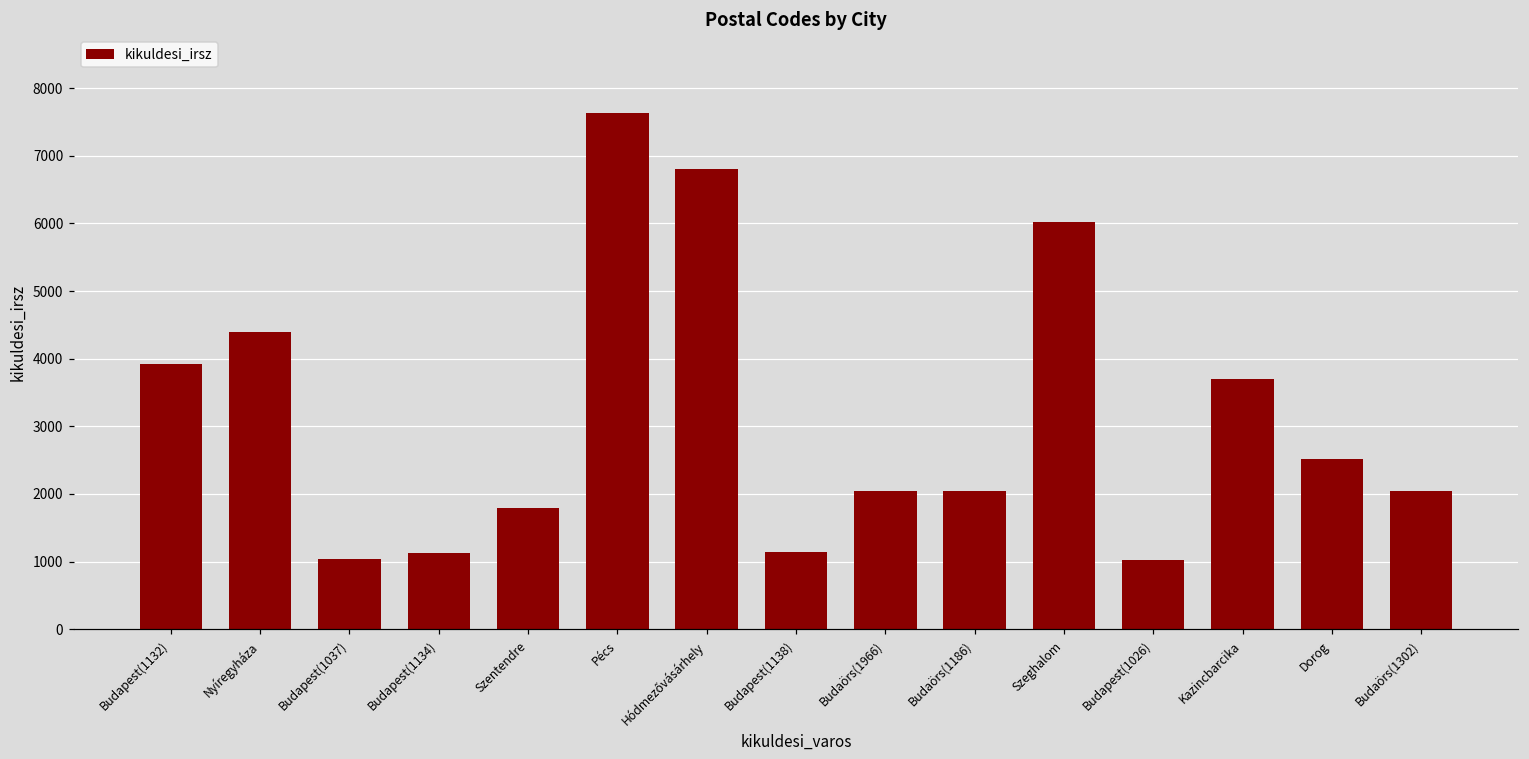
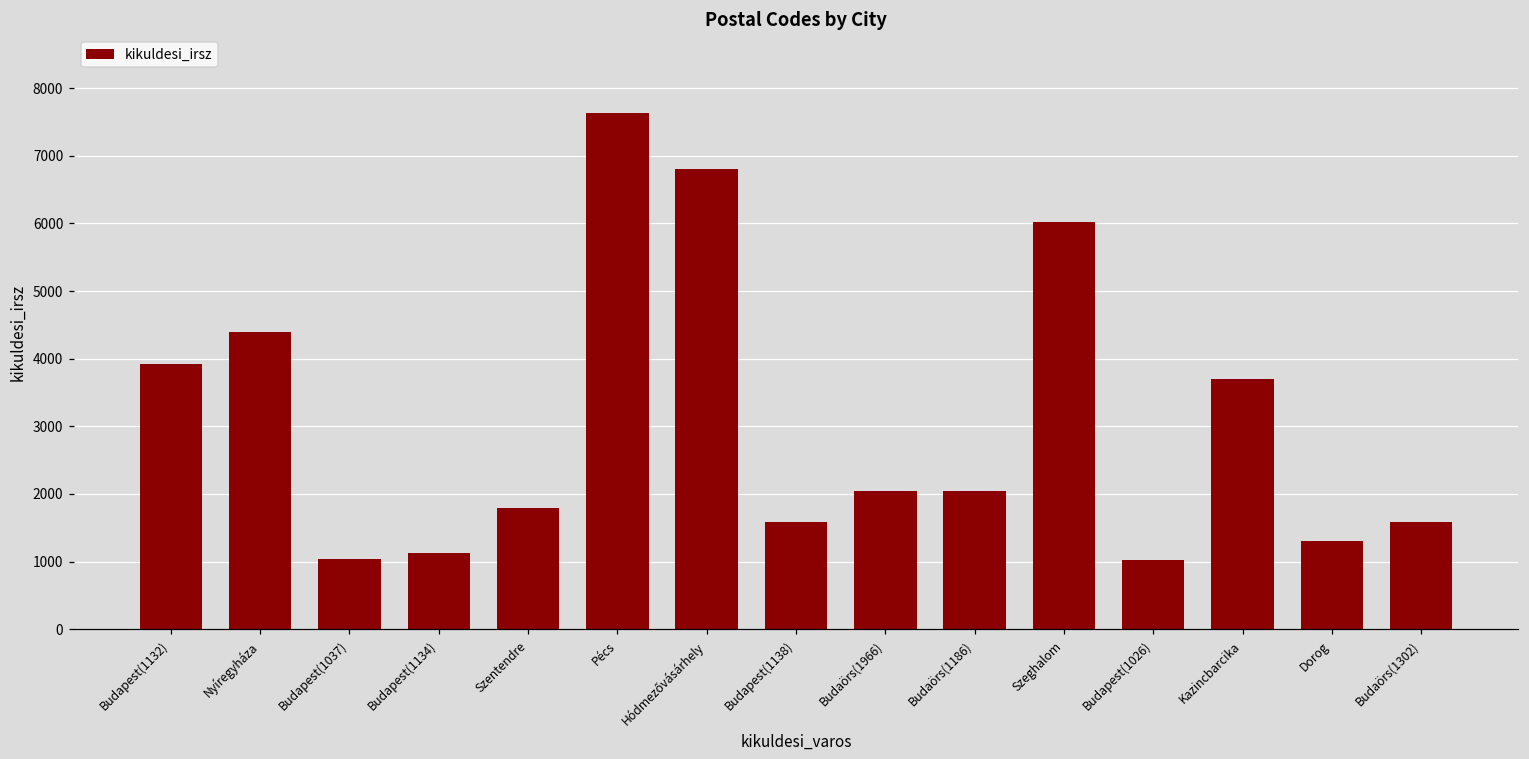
  {
    "Budapest(1132)": 3900,
    "Nyíregyháza": 4400,
    "Budapest(1037)": 1000,
    "Budapest(1134)": 1100,
    "Szentendre": 1800,
    "Pécs": 7600,
    "Hódmezővásárhely": 6800,
-   "Budapest(1138)": 1100,
+   "Budapest(1138)": 1600,
    "Budaörs(1966)": 2000,
    "Budaörs(1186)": 2000,
    "Szeghalom": 6000,
    "Budapest(1026)": 1000,
    "Kazincbarcika": 3700,
-   "Dorog": 2500,
-   "Budaörs(1302)": 2000
+   "Dorog": 1300,
+   "Budaörs(1302)": 1600
  }
